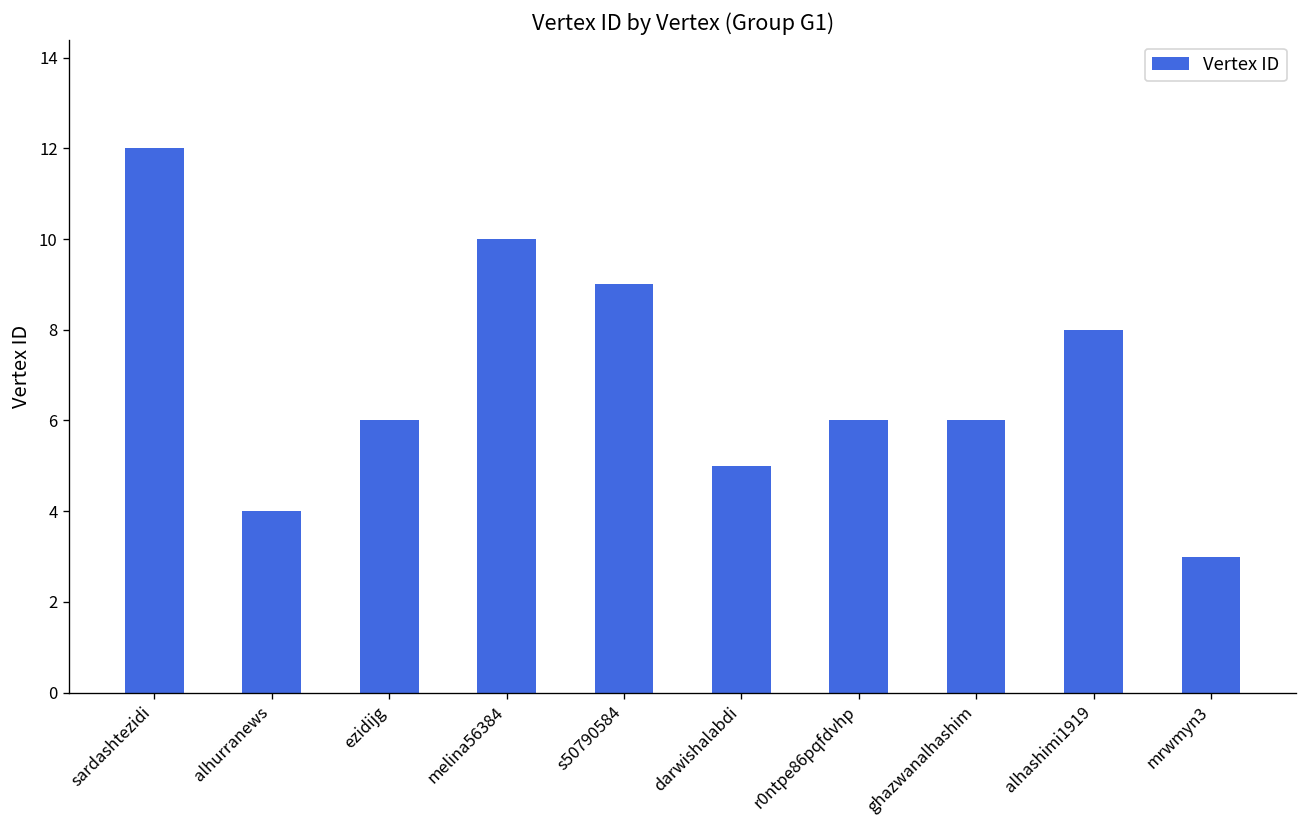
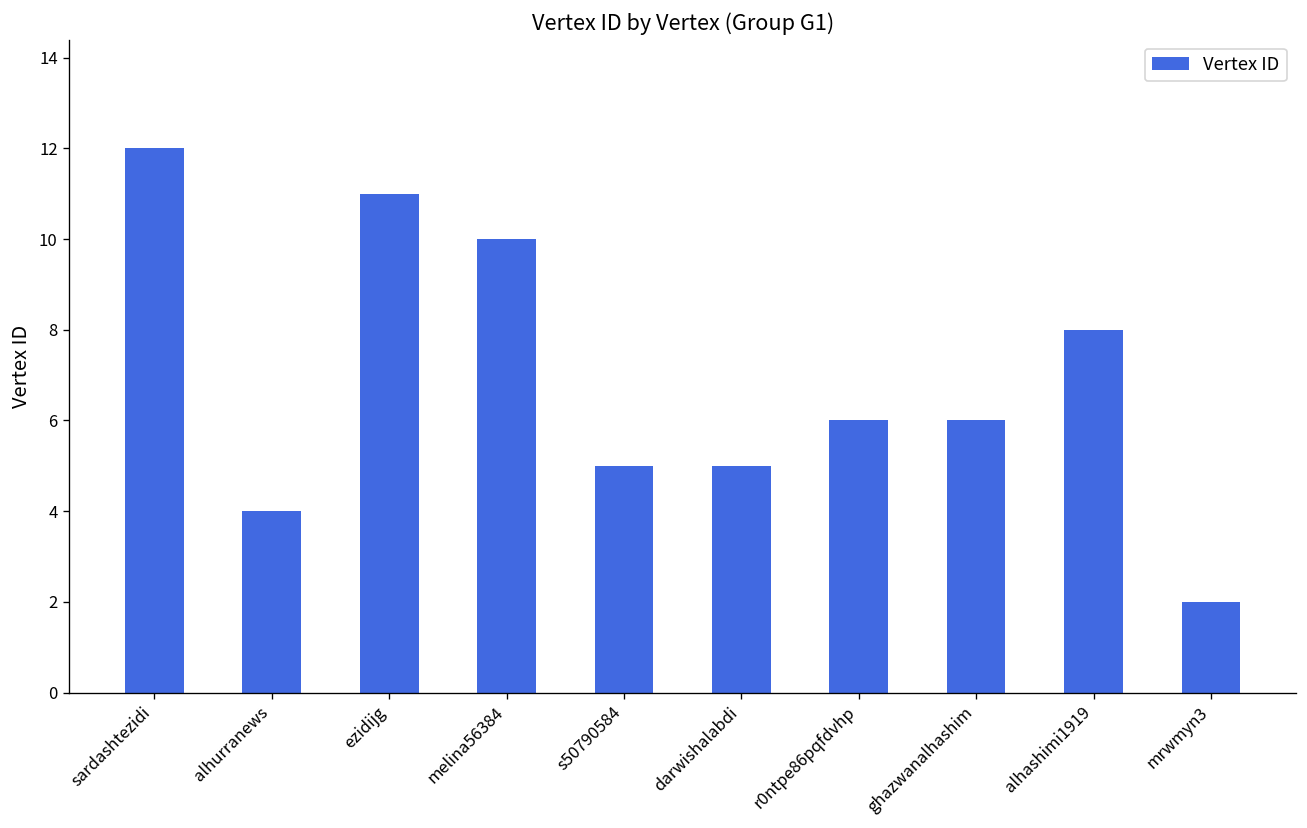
  {
    "sardashtezidi": 12,
    "alhurranews": 4,
-   "ezidijg": 6,
+   "ezidijg": 11,
    "melina56384": 10,
-   "s50790584": 9,
+   "s50790584": 5,
    "darwishalabdi": 5,
    "r0ntpe86pqfdvhp": 6,
    "ghazwanalhashim": 6,
    "alhashimi1919": 8,
-   "mrwmyn3": 3
+   "mrwmyn3": 2
  }
